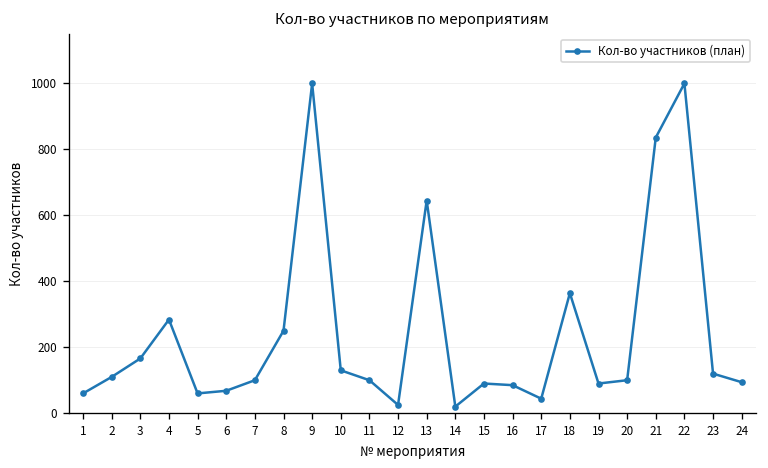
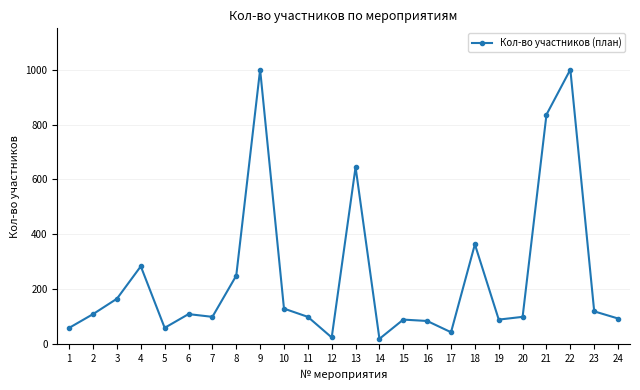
  {
    "1": 60,
    "2": 110,
    "3": 170,
    "4": 280,
    "5": 60,
-   "6": 70,
+   "6": 110,
    "7": 100,
    "8": 250,
    "9": 1000,
    "10": 130,
    "11": 100,
    "12": 30,
    "13": 650,
    "14": 20,
    "15": 90,
    "16": 90,
    "17": 40,
    "18": 360,
    "19": 90,
    "20": 100,
    "21": 840,
    "22": 1000,
    "23": 120,
    "24": 90
  }
